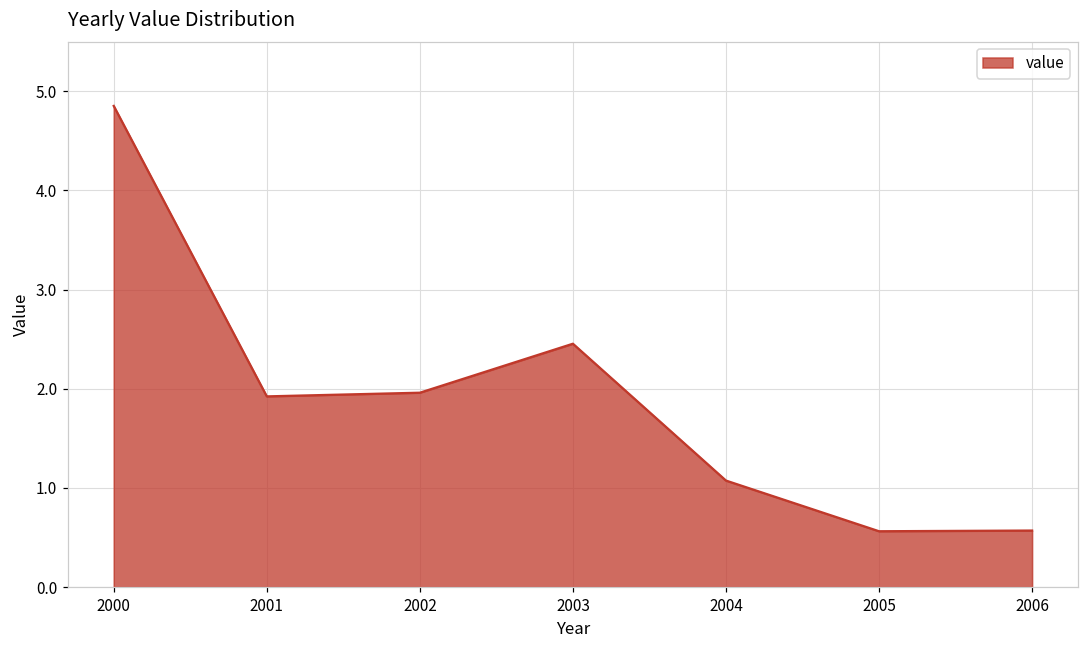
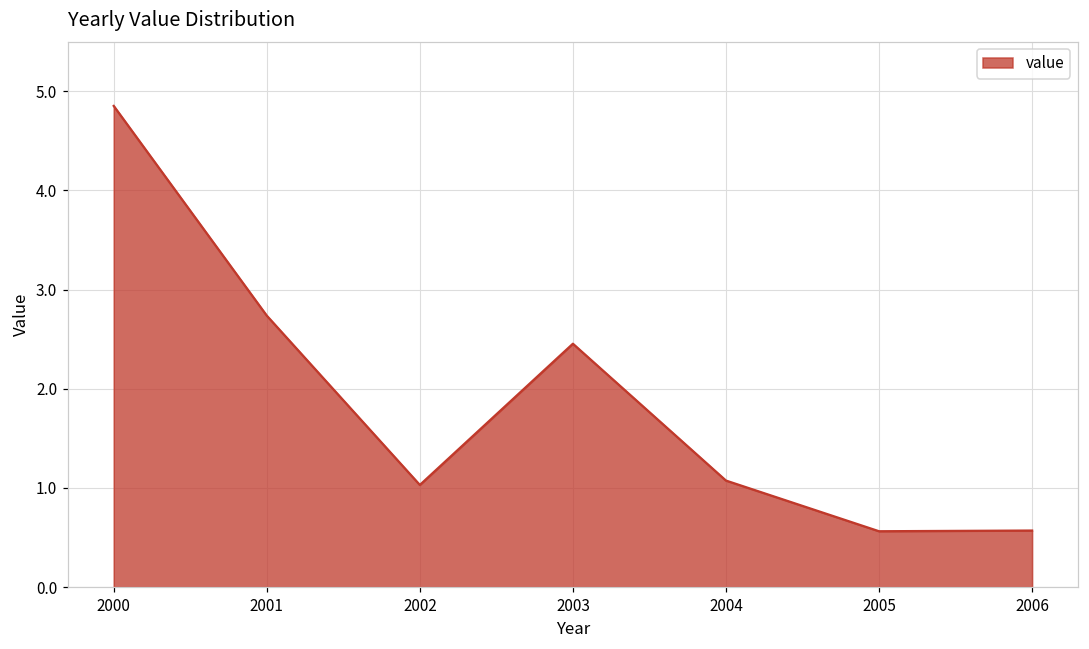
  {
    "2000": 4.9,
-   "2001": 1.9,
-   "2002": 2.0,
+   "2001": 2.7,
+   "2002": 1.0,
    "2003": 2.5,
    "2004": 1.1,
    "2005": 0.6,
    "2006": 0.6
  }
